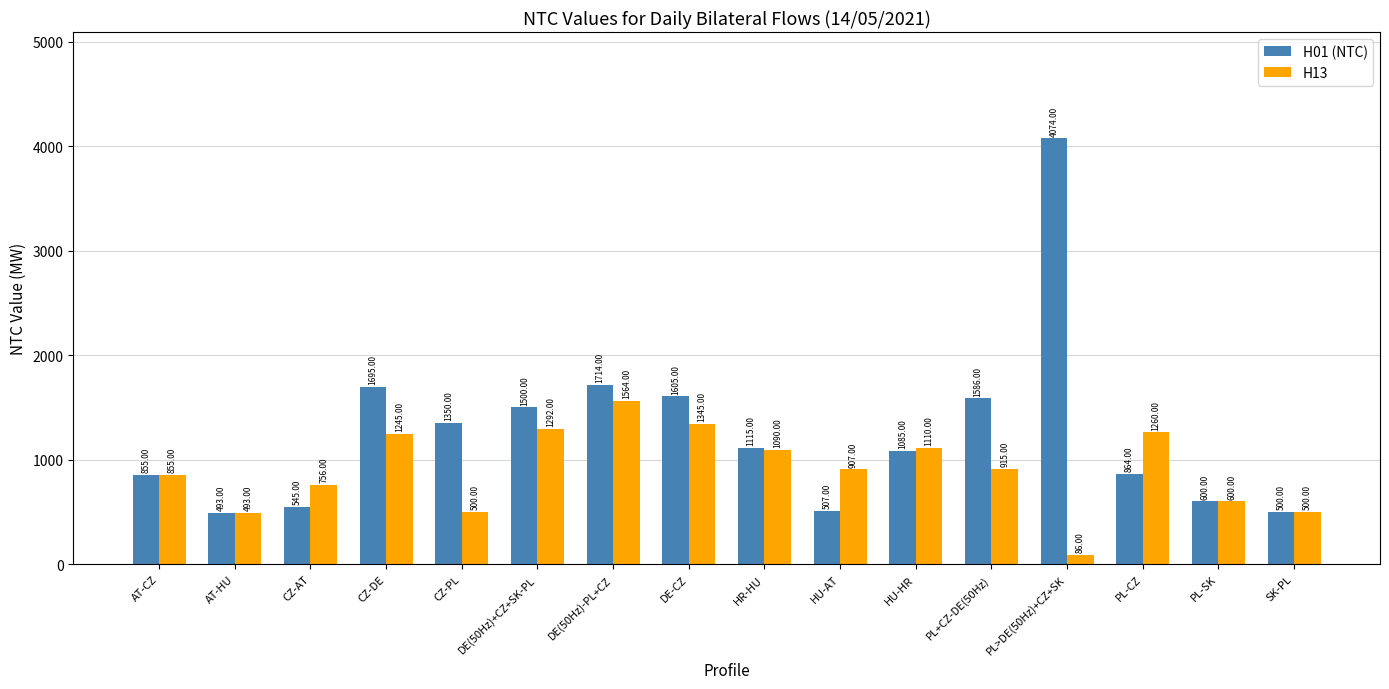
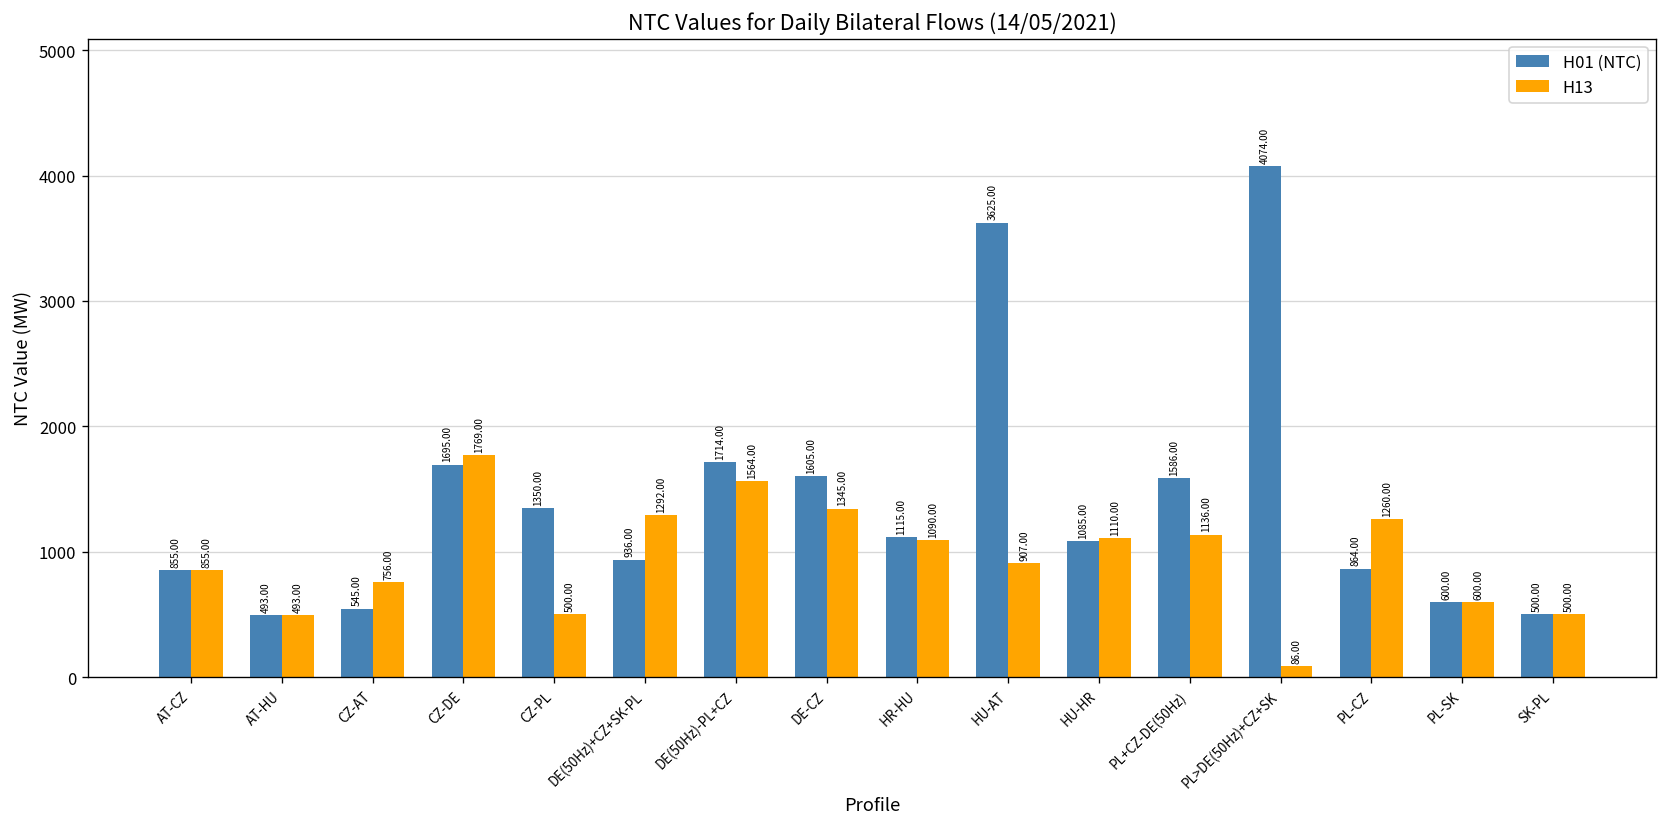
  {
    "H01 (NTC)": {
      "AT-CZ": 855.00,
      "AT-HU": 493.00,
      "CZ-AT": 545.00,
      "CZ-DE": 1695.00,
      "CZ-PL": 1350.00,
-     "DE(50Hz)+CZ+SK-PL": 1500.00,
+     "DE(50Hz)+CZ+SK-PL": 936.00,
      "DE(50Hz)-PL+CZ": 1714.00,
      "DE-CZ": 1605.00,
      "HR-HU": 1115.00,
-     "HU-AT": 507.00,
+     "HU-AT": 3625.00,
      "HU-HR": 1085.00,
      "PL+CZ-DE(50Hz)": 1586.00,
      "PL>DE(50Hz)+CZ+SK": 4074.00,
      "PL-CZ": 864.00,
      "PL-SK": 600.00,
      "SK-PL": 500.00
    },
    "H13": {
      "AT-CZ": 855.00,
      "AT-HU": 493.00,
      "CZ-AT": 756.00,
-     "CZ-DE": 1245.00,
+     "CZ-DE": 1769.00,
      "CZ-PL": 500.00,
      "DE(50Hz)+CZ+SK-PL": 1292.00,
      "DE(50Hz)-PL+CZ": 1564.00,
      "DE-CZ": 1345.00,
      "HR-HU": 1090.00,
      "HU-AT": 907.00,
      "HU-HR": 1110.00,
-     "PL+CZ-DE(50Hz)": 915.00,
+     "PL+CZ-DE(50Hz)": 1136.00,
      "PL>DE(50Hz)+CZ+SK": 86.00,
      "PL-CZ": 1260.00,
      "PL-SK": 600.00,
      "SK-PL": 500.00
    }
  }
